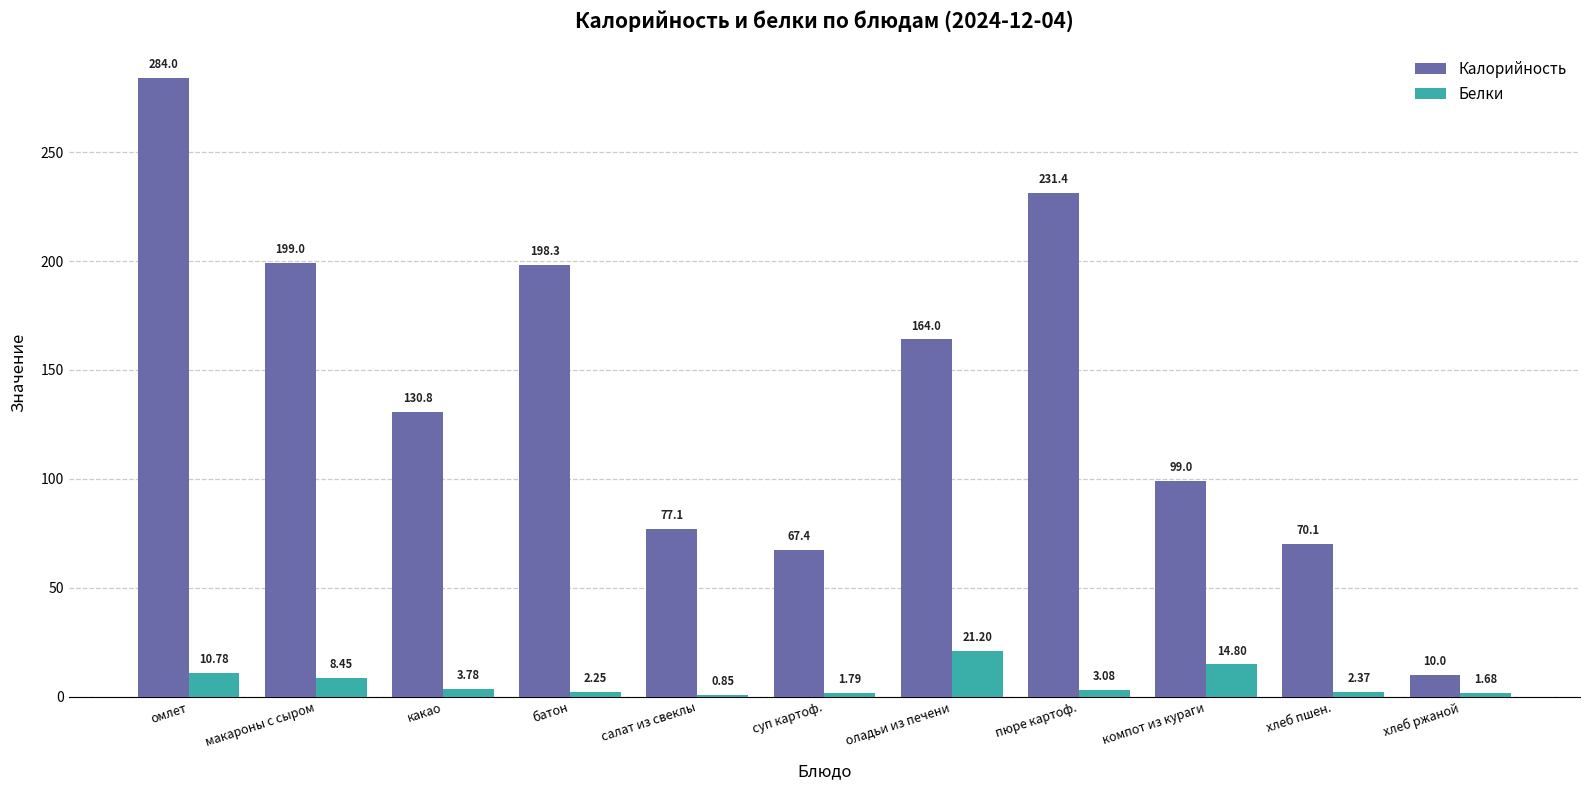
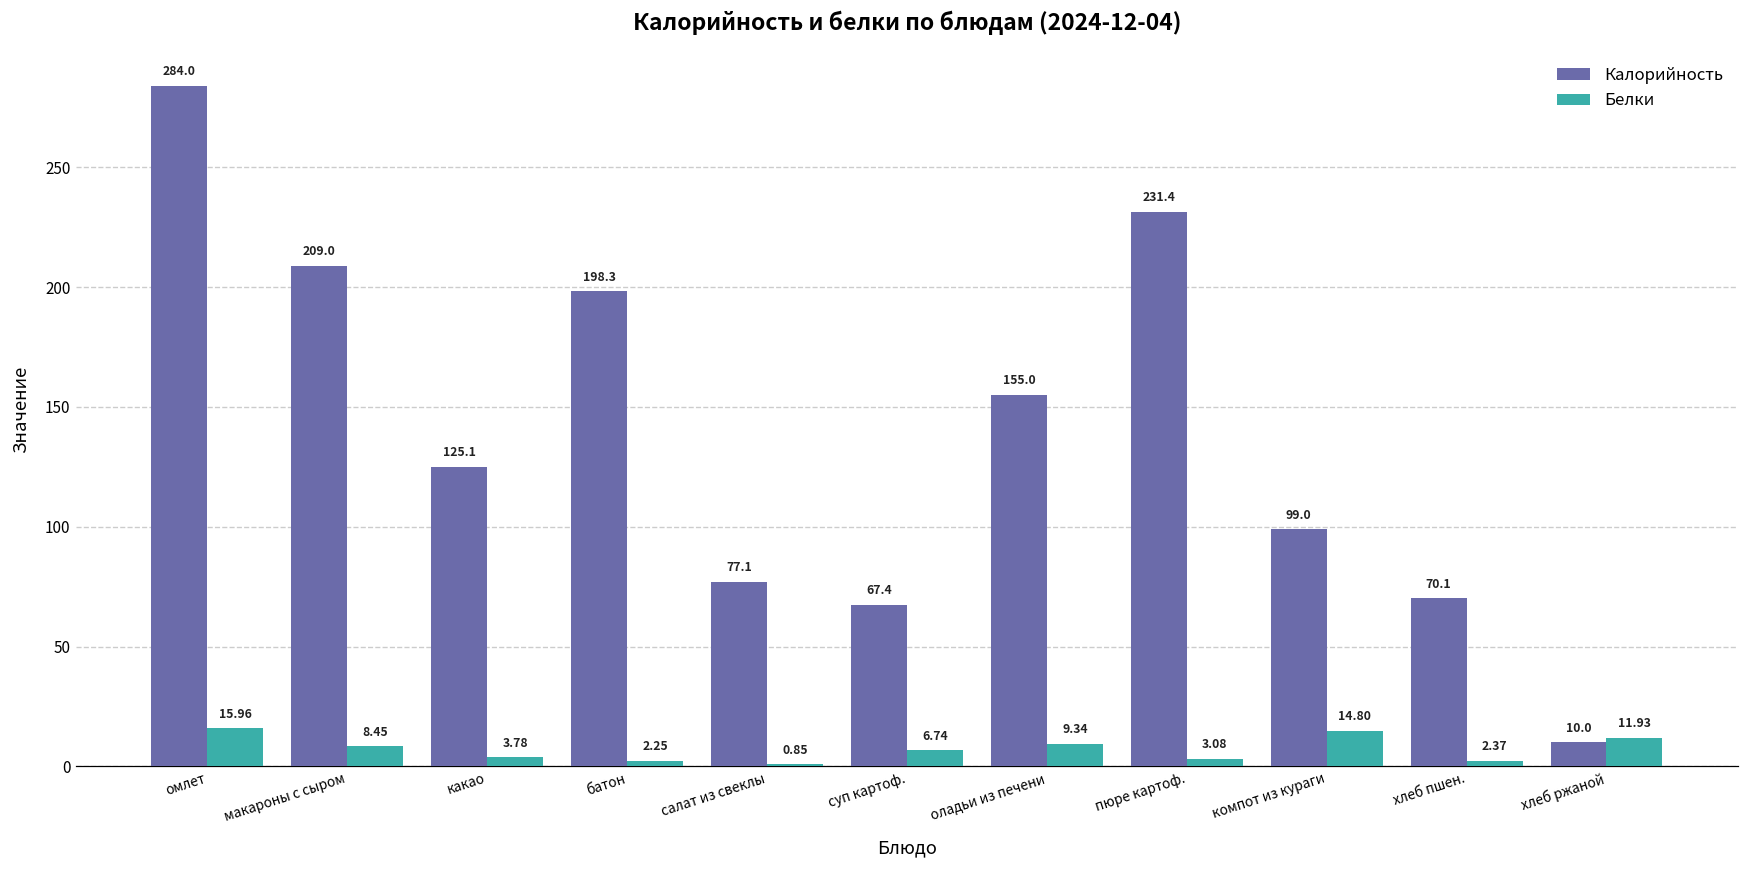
  {
    "Калорийность": {
      "омлет": 284.0,
-     "макароны с сыром": 199.0,
-     "какао": 130.8,
+     "макароны с сыром": 209.0,
+     "какао": 125.1,
      "батон": 198.3,
      "салат из свеклы": 77.1,
      "суп картоф.": 67.4,
-     "оладьи из печени": 164.0,
+     "оладьи из печени": 155.0,
      "пюре картоф.": 231.4,
      "компот из кураги": 99.0,
      "хлеб пшен.": 70.1,
      "хлеб ржаной": 10.0
    },
    "Белки": {
-     "омлет": 10.78,
+     "омлет": 15.96,
      "макароны с сыром": 8.45,
      "какао": 3.78,
      "батон": 2.25,
      "салат из свеклы": 0.85,
-     "суп картоф.": 1.79,
-     "оладьи из печени": 21.20,
+     "суп картоф.": 6.74,
+     "оладьи из печени": 9.34,
      "пюре картоф.": 3.08,
      "компот из кураги": 14.80,
      "хлеб пшен.": 2.37,
-     "хлеб ржаной": 1.68
+     "хлеб ржаной": 11.93
    }
  }
